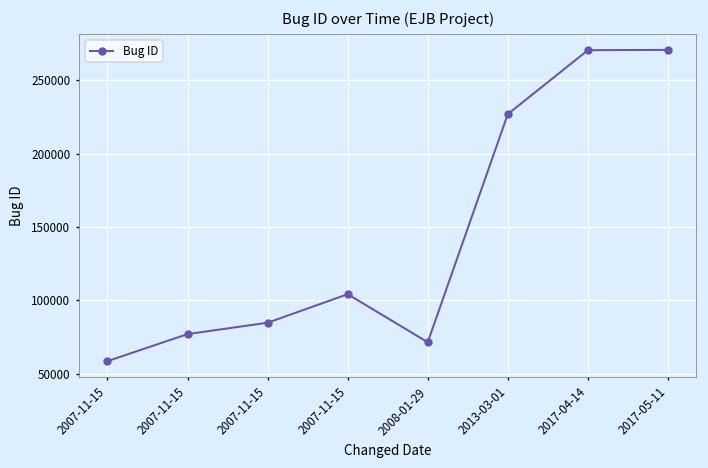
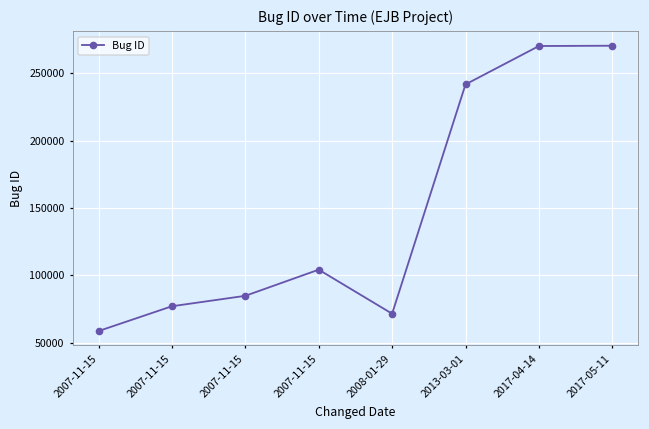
  {
    "2008-01-29": 71000,
-   "2013-03-01": 227000,
+   "2013-03-01": 242000,
    "2017-04-14": 270000,
    "2017-05-11": 271000
  }
